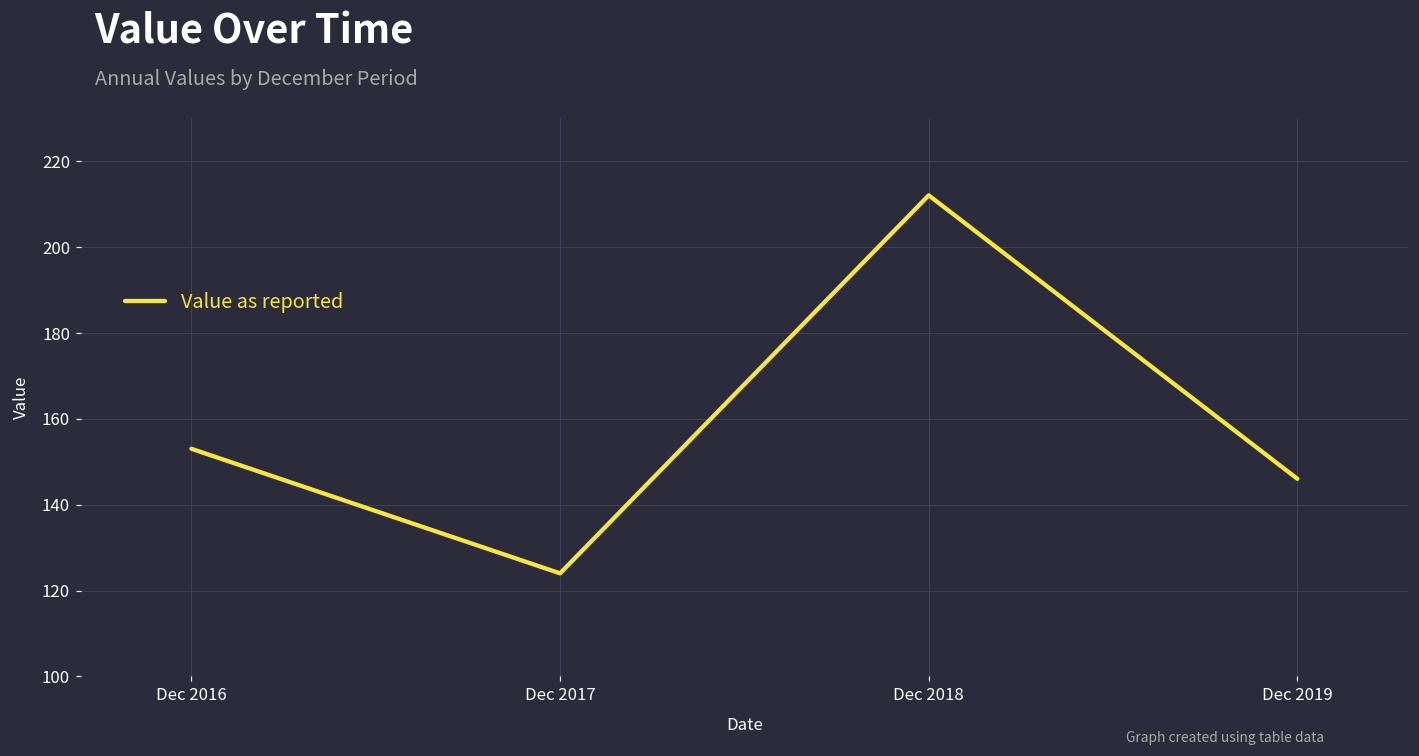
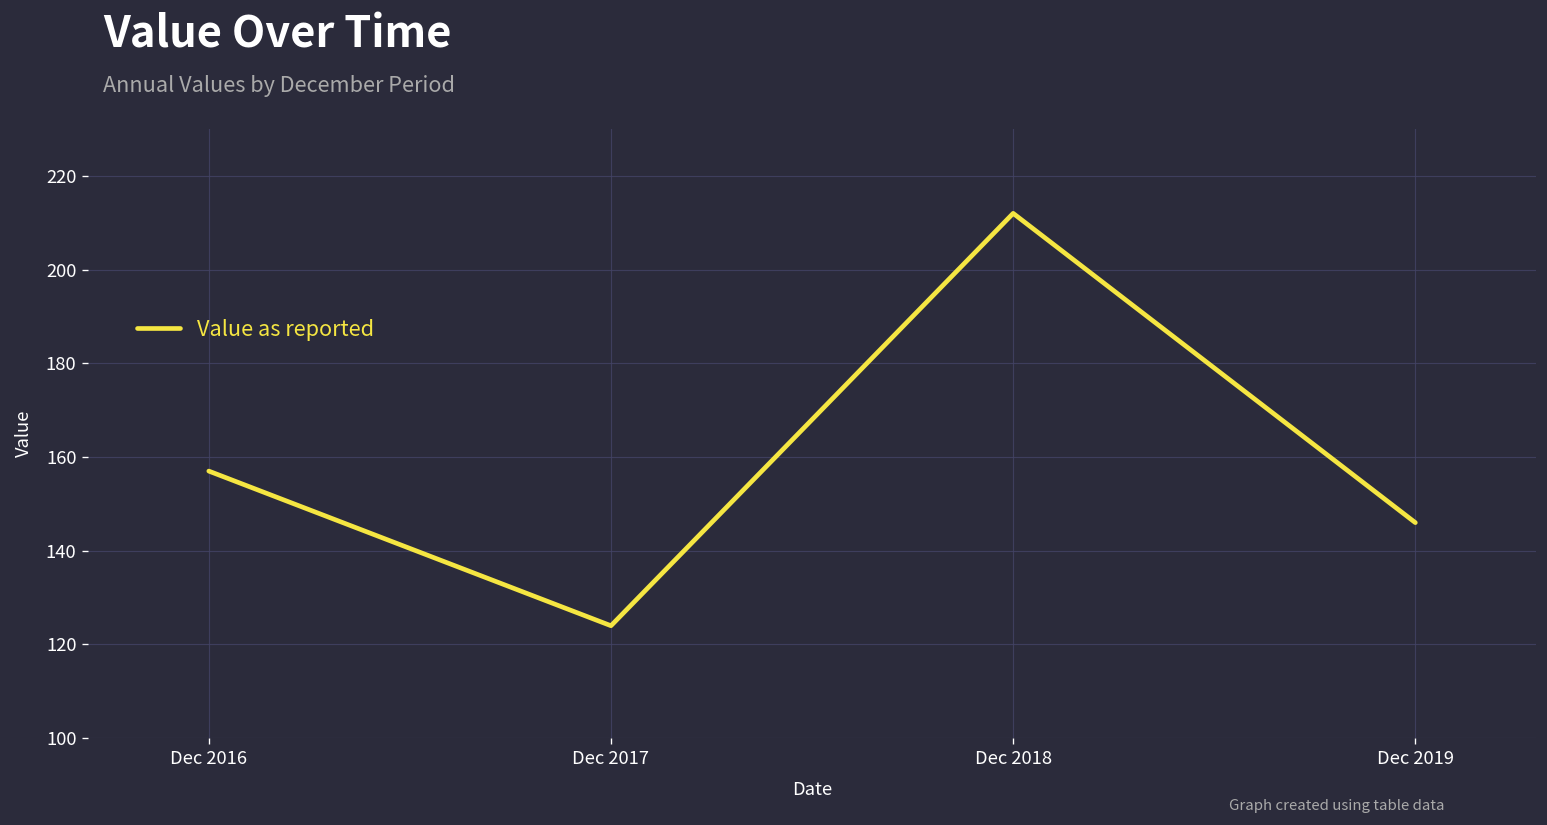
  {
-   "Dec 2016": 153,
+   "Dec 2016": 157,
    "Dec 2017": 124,
    "Dec 2018": 212,
    "Dec 2019": 146
  }
